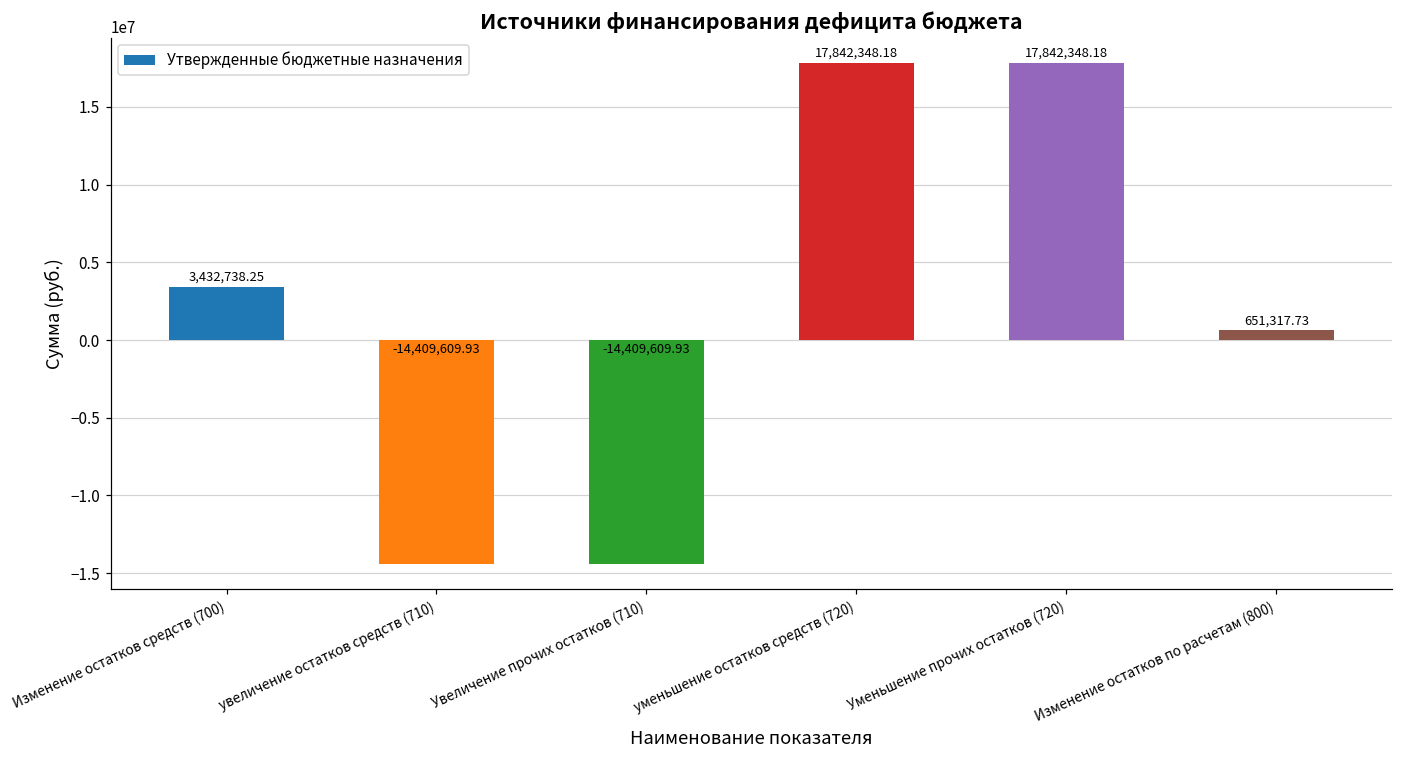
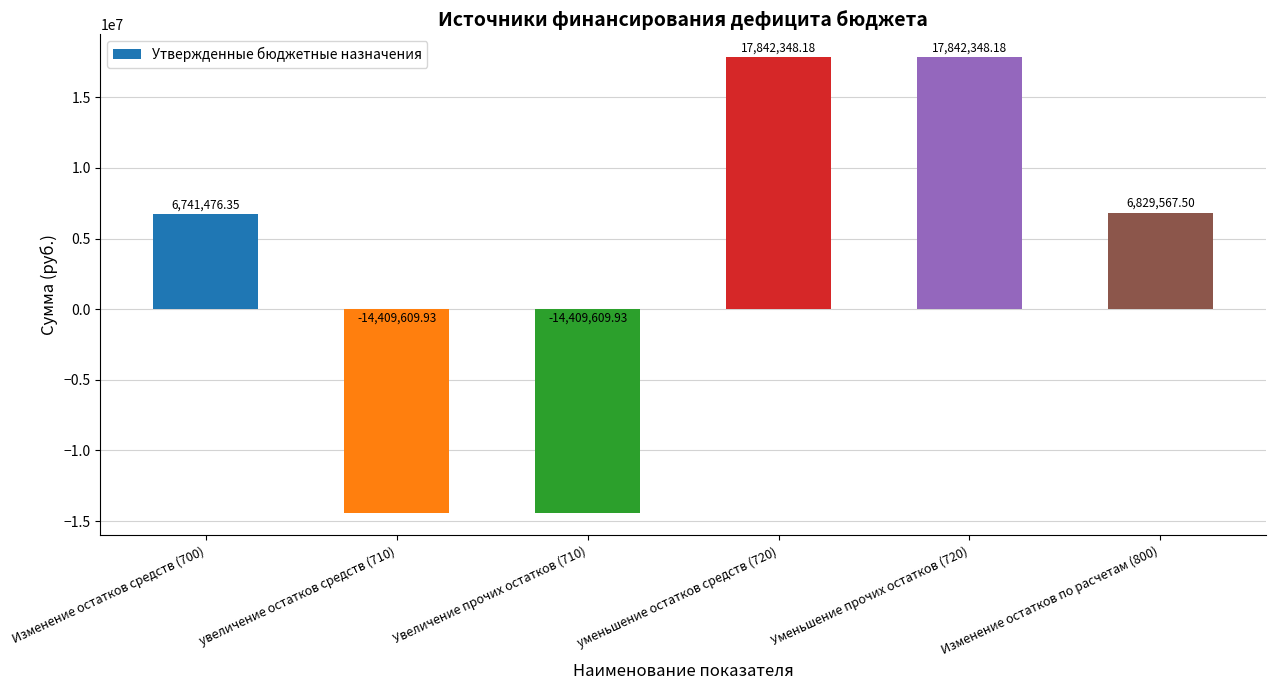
  {
-   "Изменение остатков средств (700)": "3,432,738.25",
+   "Изменение остатков средств (700)": "6,741,476.35",
    "увеличение остатков средств (710)": "-14,409,609.93",
    "Увеличение прочих остатков (710)": "-14,409,609.93",
    "уменьшение остатков средств (720)": "17,842,348.18",
    "Уменьшение прочих остатков (720)": "17,842,348.18",
-   "Изменение остатков по расчетам (800)": "651,317.73"
+   "Изменение остатков по расчетам (800)": "6,829,567.50"
  }
